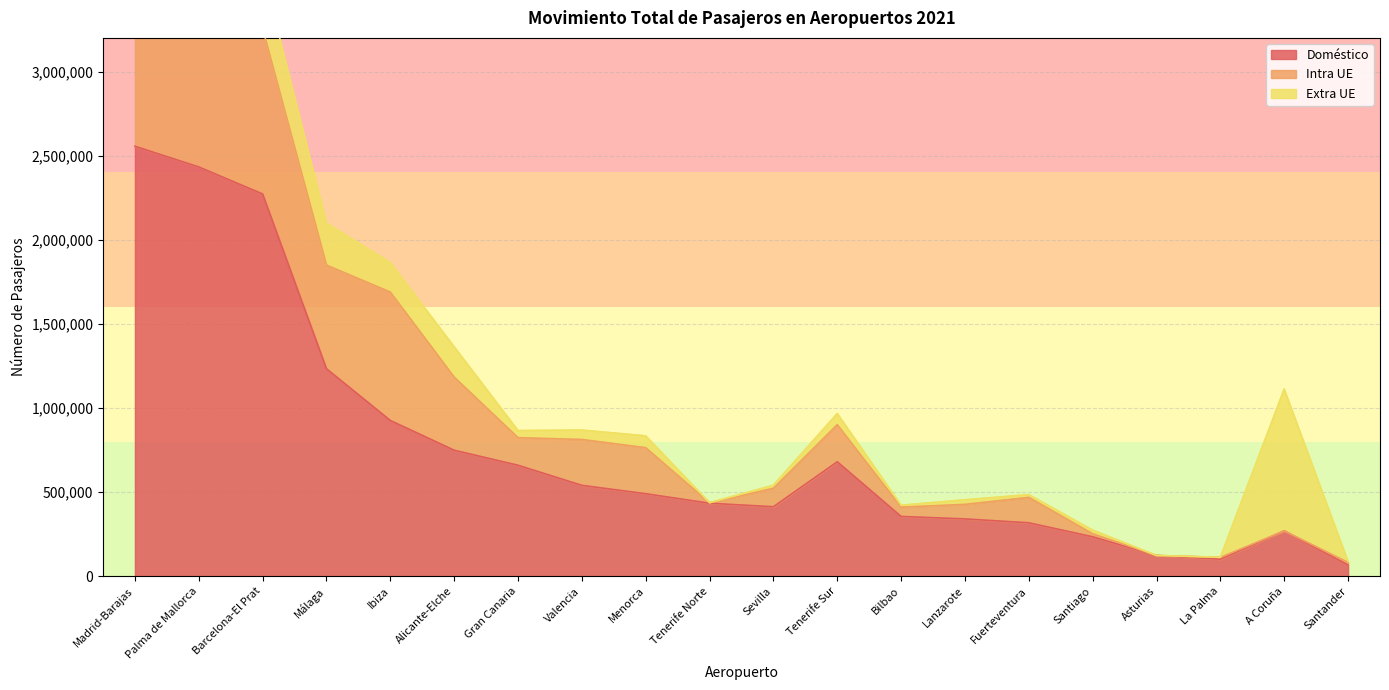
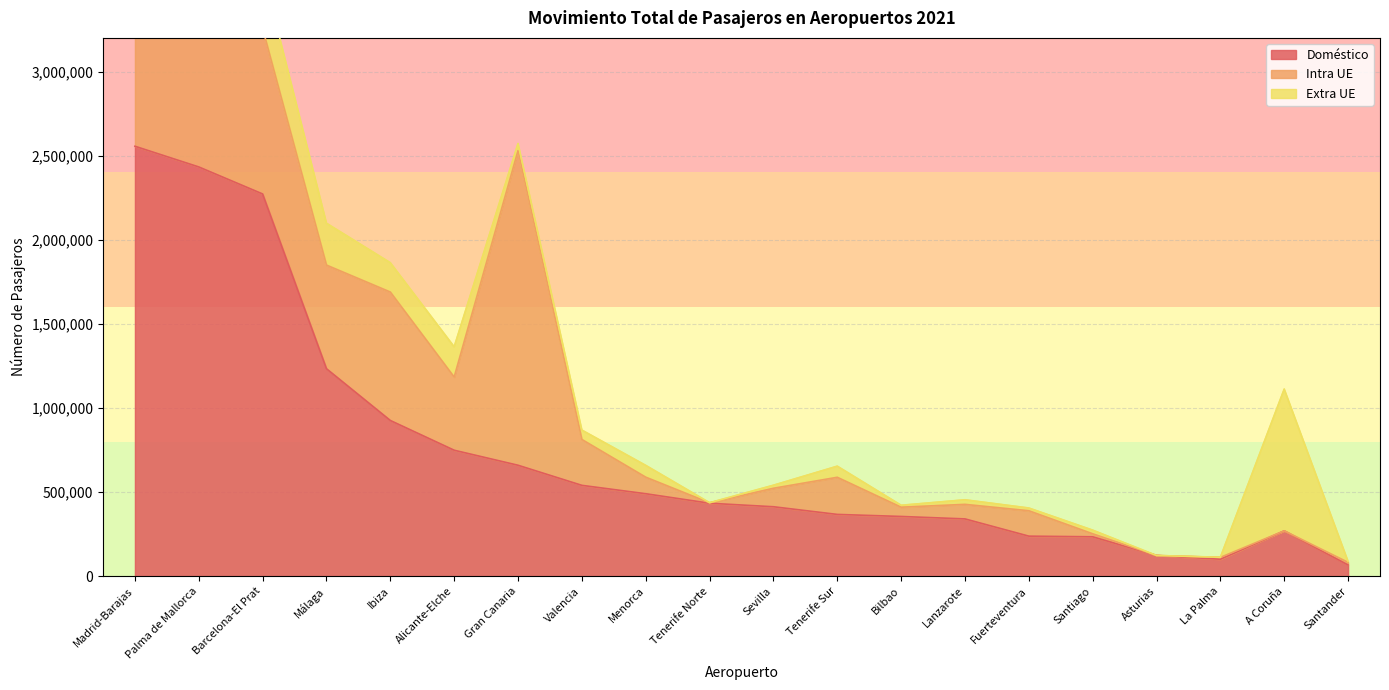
  {
    "Doméstico": {
      "Madrid-Barajas": "2,560,000",
      "Palma de Mallorca": "2,430,000",
      "Barcelona-El Prat": "2,270,000",
      "Málaga": "1,230,000",
      "Ibiza": "930,000",
      "Alicante-Elche": "750,000",
      "Gran Canaria": "660,000",
      "Valencia": "540,000",
      "Menorca": "490,000",
      "Sevilla": "410,000",
-     "Tenerife Sur": "680,000",
+     "Tenerife Sur": "370,000",
      "Bilbao": "350,000",
      "Lanzarote": "340,000",
-     "Fuerteventura": "320,000",
+     "Fuerteventura": "240,000",
      "Santiago": "230,000",
      "Santander": "70,000"
    },
    "Intra UE": {
      "Málaga": "620,000",
      "Ibiza": "760,000",
      "Alicante-Elche": "430,000",
-     "Gran Canaria": "160,000",
+     "Gran Canaria": "1,870,000",
      "Valencia": "270,000",
-     "Menorca": "270,000",
+     "Menorca": "100,000",
      "Sevilla": "110,000",
      "Tenerife Sur": "220,000",
      "Lanzarote": "90,000",
      "Fuerteventura": "150,000",
      "Santiago": "20,000"
    },
    "Extra UE": {
      "Málaga": "250,000",
      "Ibiza": "170,000",
      "Alicante-Elche": "180,000",
      "Gran Canaria": "40,000",
      "Valencia": "60,000",
      "Menorca": "70,000",
      "Sevilla": "20,000",
      "Tenerife Sur": "70,000",
      "Lanzarote": "30,000",
      "Fuerteventura": "20,000",
      "Santiago": "20,000",
      "A Coruña": "840,000"
    }
  }
